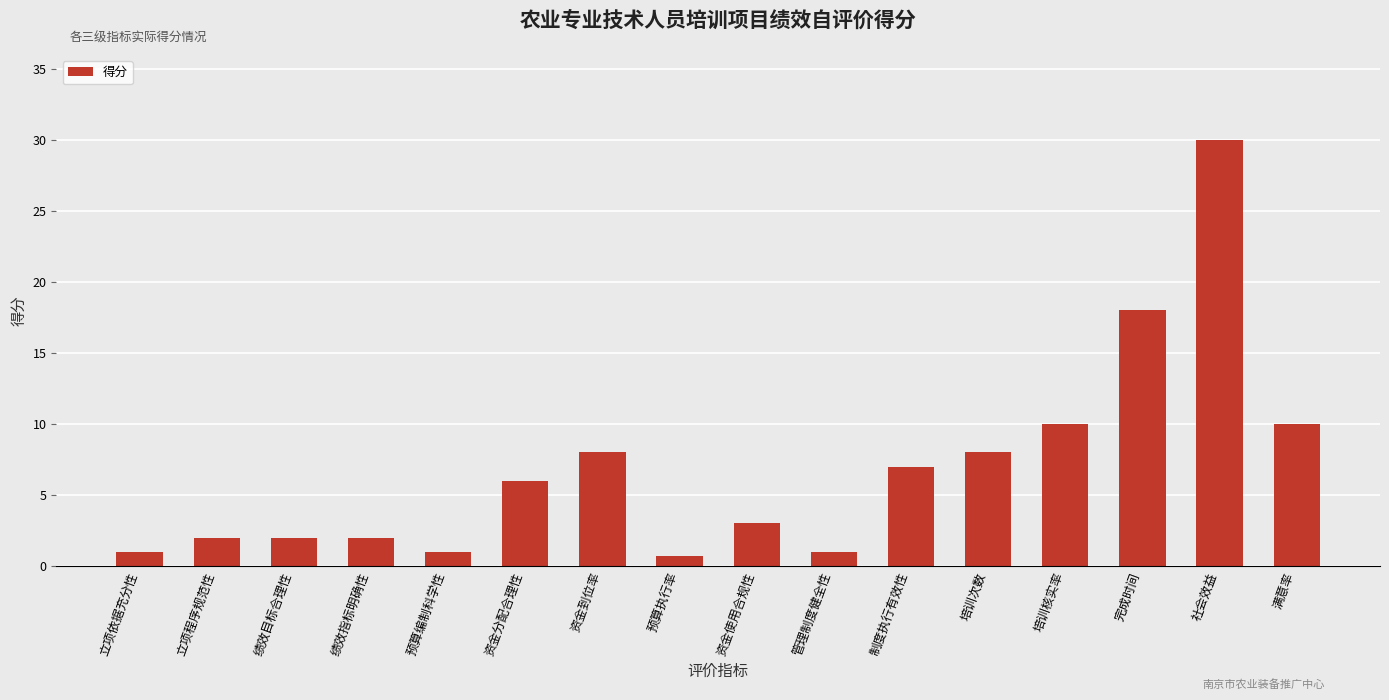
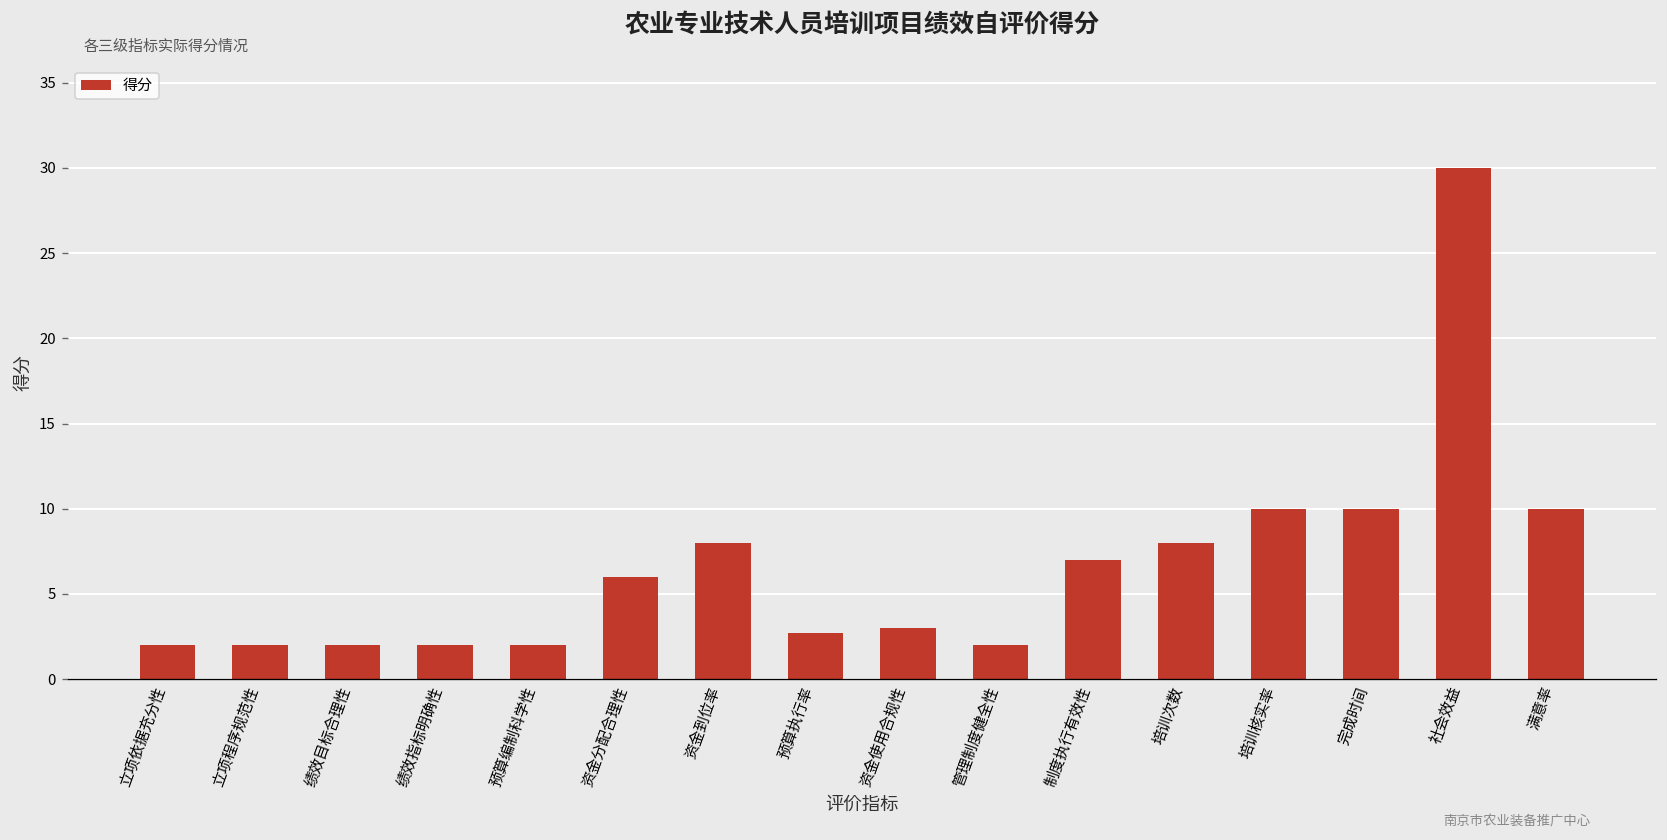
  {
-   "立项依据充分性": 1,
+   "立项依据充分性": 2,
    "立项程序规范性": 2.0,
    "绩效目标合理性": 2.0,
    "绩效指标明确性": 2.0,
-   "预算编制科学性": 1,
+   "预算编制科学性": 2,
    "资金分配合理性": 6.0,
    "资金到位率": 8.0,
-   "预算执行率": 0.7,
+   "预算执行率": 2.7,
    "资金使用合规性": 3.0,
-   "管理制度健全性": 1,
+   "管理制度健全性": 2,
    "制度执行有效性": 7.0,
    "培训次数": 8.0,
    "培训核实率": 10.0,
-   "完成时间": 18,
+   "完成时间": 10,
    "社会效益": 30.0,
    "满意率": 10.0
  }
